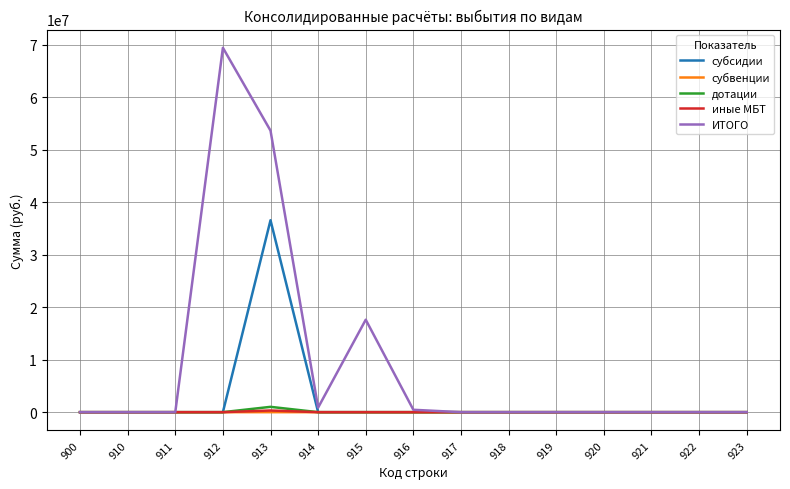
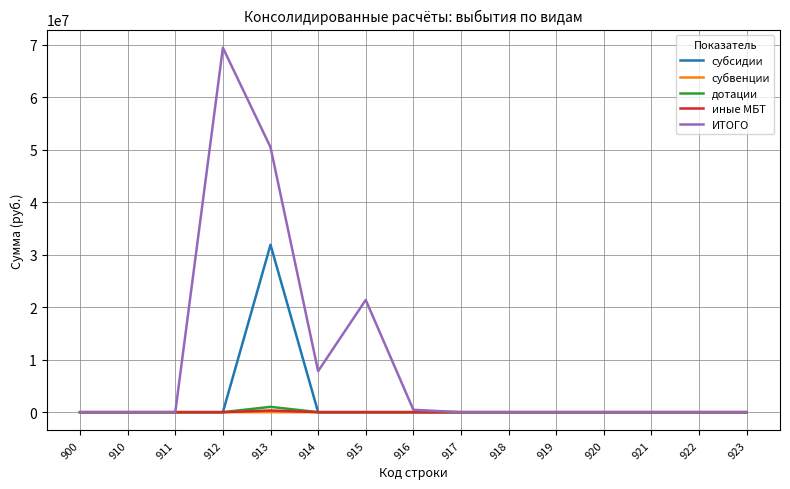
  {
    "субсидии": {
-     "913": 37000000
+     "913": 32000000
    },
    "дотации": {
      "913": 1000000
    },
    "ИТОГО": {
      "912": 69000000,
-     "913": 54000000,
-     "914": 1000000,
-     "915": 18000000
+     "913": 50000000,
+     "914": 8000000,
+     "915": 21000000
    }
  }
